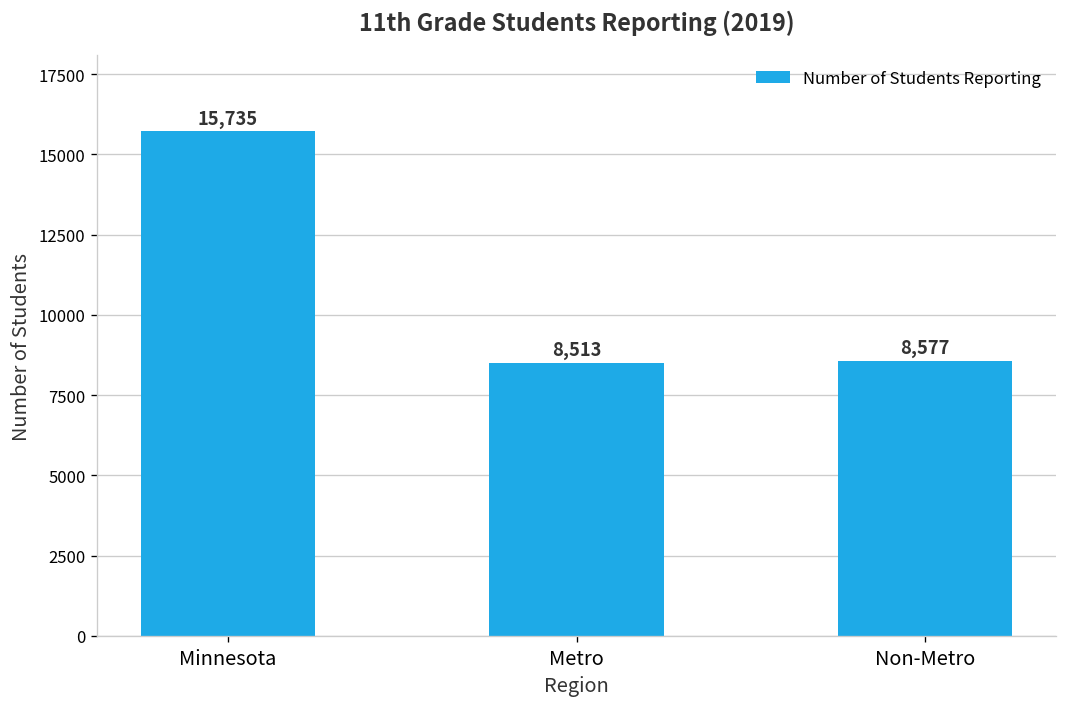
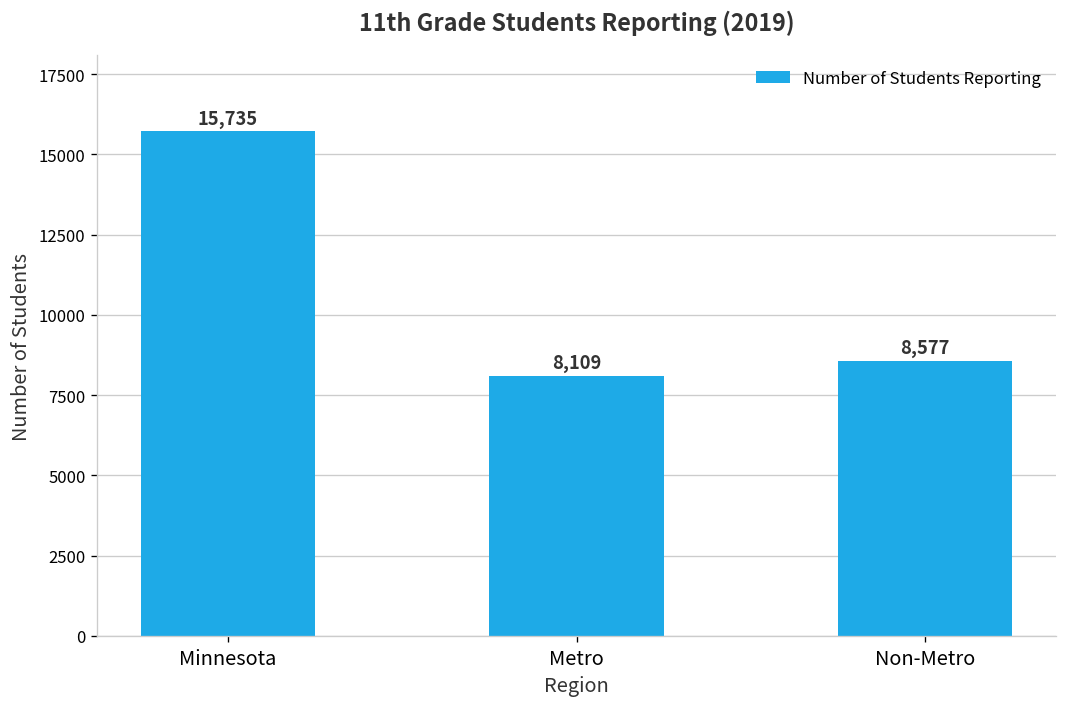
  {
    "Minnesota": "15,735",
-   "Metro": "8,513"
+   "Metro": "8,109"
  }
